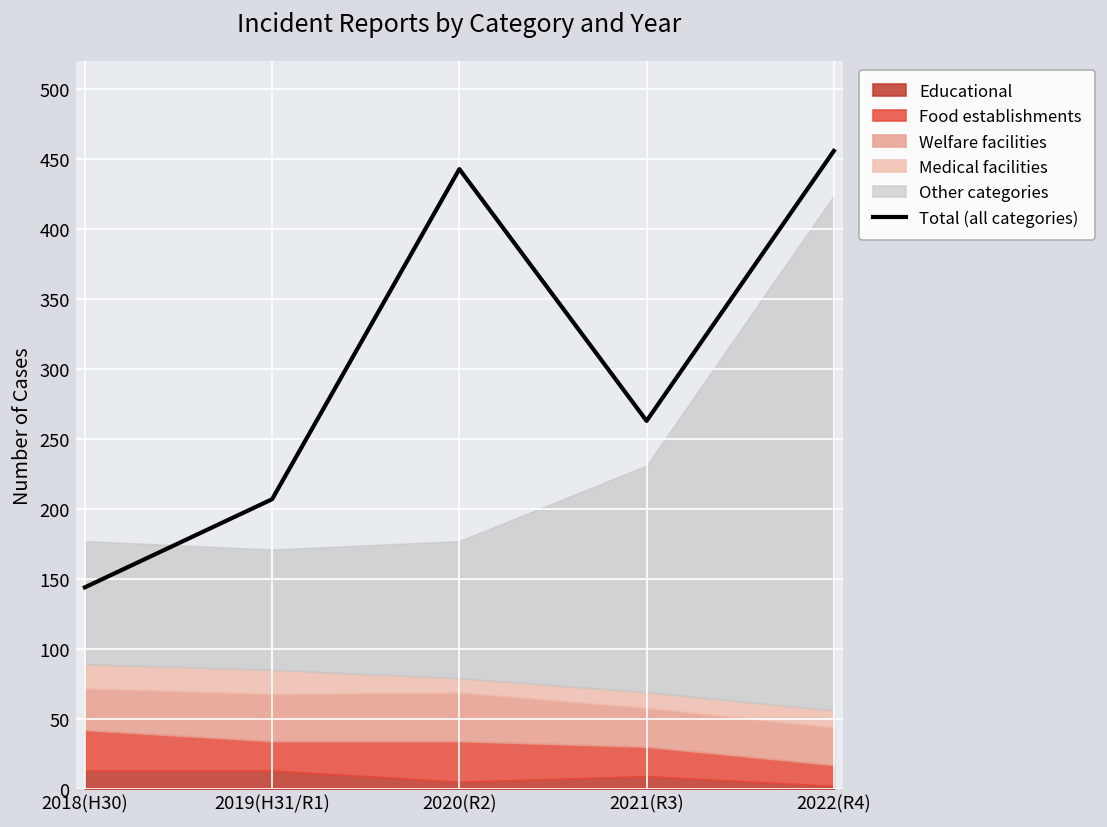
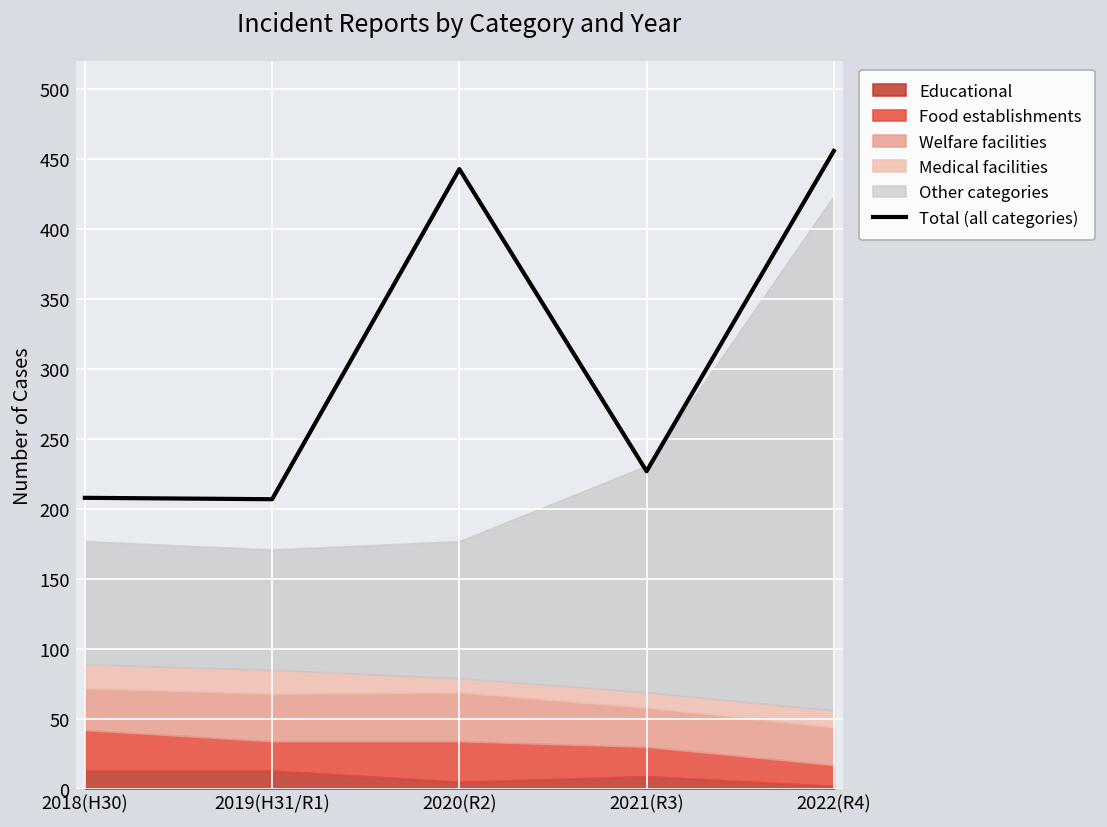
  {
    "Total (all categories)": {
-     "2018(H30)": 144,
+     "2018(H30)": 208,
      "2019(H31/R1)": 207,
      "2020(R2)": 443,
-     "2021(R3)": 263,
+     "2021(R3)": 227,
      "2022(R4)": 456
    }
  }
